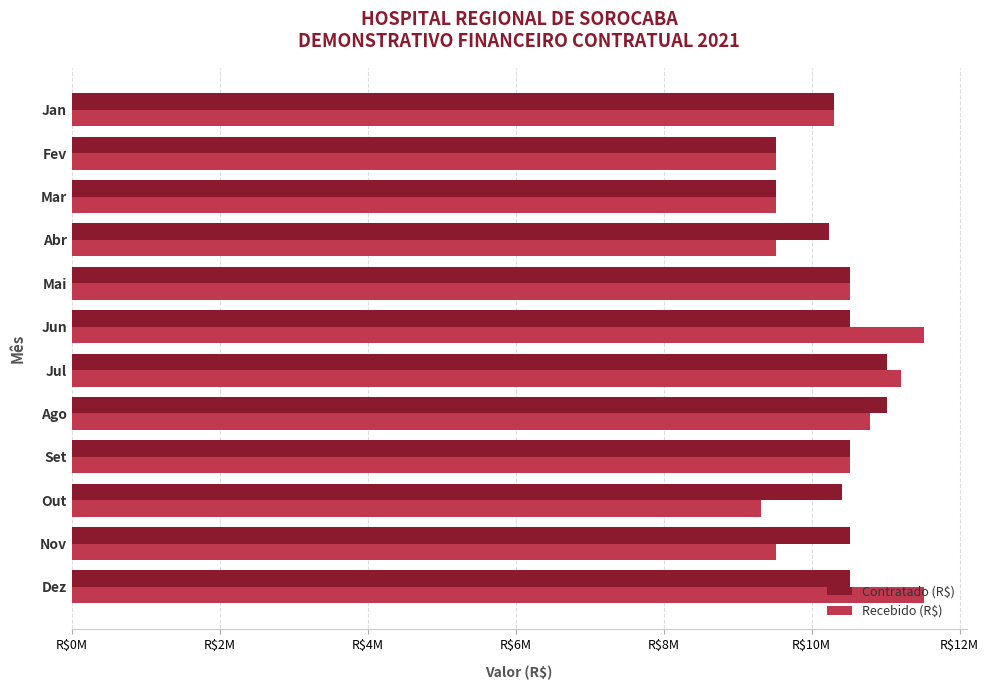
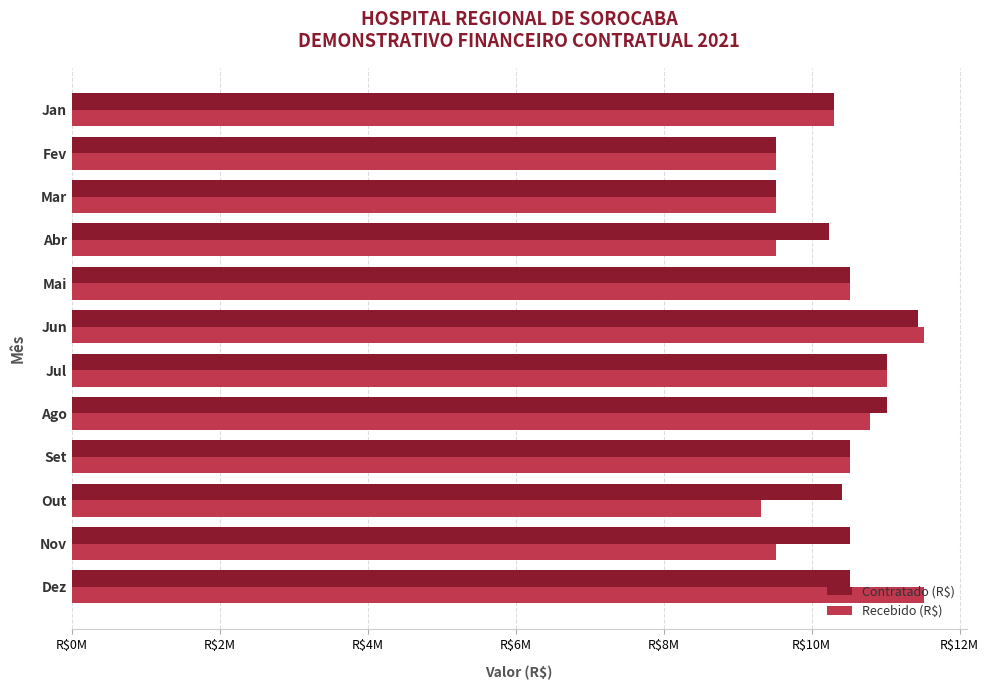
  {
    "Contratado (R$)": {
      "Jan": "R$10300000",
      "Fev": "R$9500000",
      "Mar": "R$9500000",
      "Abr": "R$10200000",
      "Mai": "R$10500000",
-     "Jun": "R$10500000",
+     "Jun": "R$11400000",
      "Jul": "R$11000000",
      "Ago": "R$11000000",
      "Set": "R$10500000",
      "Out": "R$10400000",
      "Nov": "R$10500000",
      "Dez": "R$10500000"
    },
    "Recebido (R$)": {
      "Jan": "R$10300000",
      "Fev": "R$9500000",
      "Mar": "R$9500000",
      "Abr": "R$9500000",
      "Mai": "R$10500000",
      "Jun": "R$11500000",
-     "Jul": "R$11200000",
+     "Jul": "R$11000000",
      "Ago": "R$10800000",
      "Set": "R$10500000",
      "Out": "R$9300000",
      "Nov": "R$9500000",
      "Dez": "R$11500000"
    }
  }
